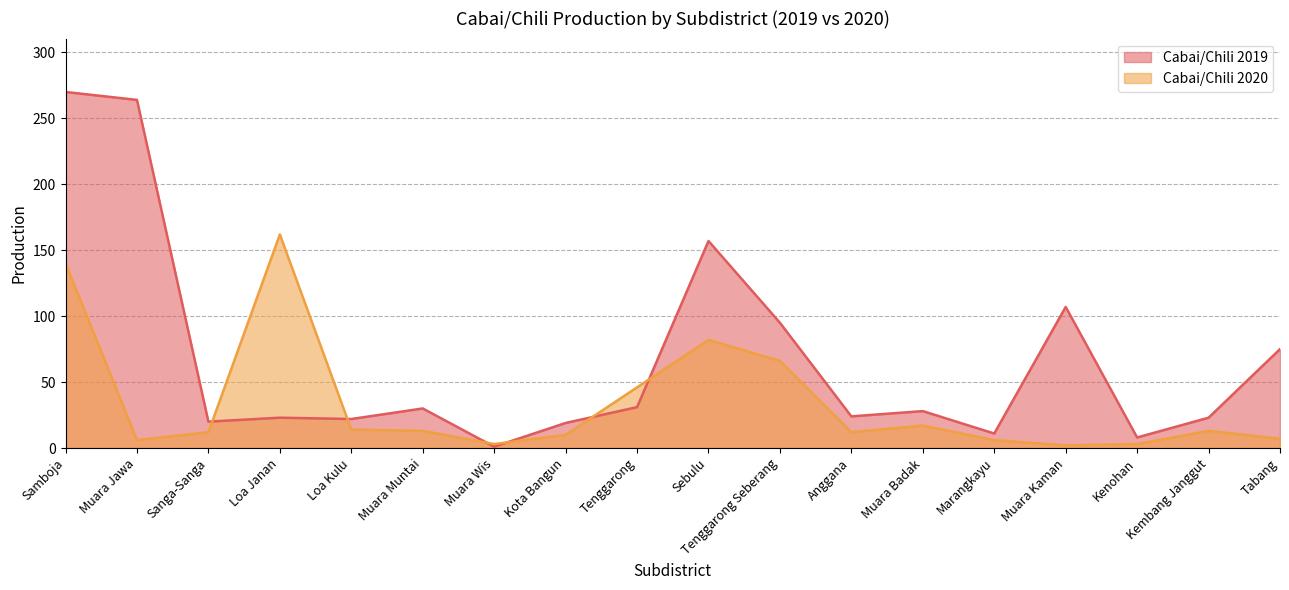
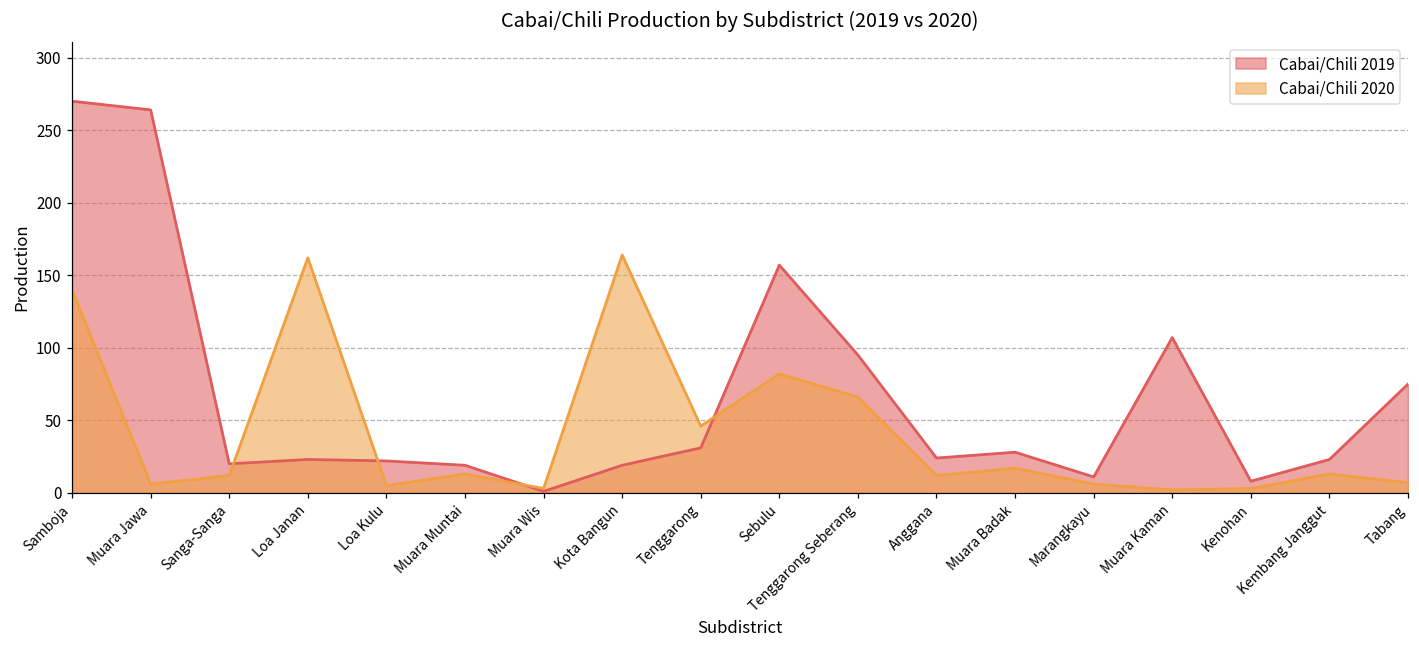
  {
    "Cabai/Chili 2019": {
      "Samboja": 270,
      "Muara Jawa": 264,
      "Sanga-Sanga": 20,
      "Loa Janan": 23,
      "Loa Kulu": 22,
-     "Muara Muntai": 30,
+     "Muara Muntai": 19,
      "Muara Wis": 1,
      "Kota Bangun": 19,
      "Tenggarong": 31,
      "Sebulu": 157,
      "Tenggarong Seberang": 95,
      "Anggana": 24,
      "Muara Badak": 28,
      "Marangkayu": 11,
      "Muara Kaman": 107,
      "Kenohan": 8,
      "Kembang Janggut": 23,
      "Tabang": 75
    },
    "Cabai/Chili 2020": {
      "Samboja": 140,
      "Muara Jawa": 6,
      "Sanga-Sanga": 12,
      "Loa Janan": 162,
-     "Loa Kulu": 14,
+     "Loa Kulu": 5,
      "Muara Muntai": 13,
      "Muara Wis": 3,
-     "Kota Bangun": 10,
+     "Kota Bangun": 164,
      "Tenggarong": 46,
      "Sebulu": 82,
      "Tenggarong Seberang": 66,
      "Anggana": 12,
      "Muara Badak": 17,
      "Marangkayu": 6,
      "Muara Kaman": 2,
      "Kenohan": 3,
      "Kembang Janggut": 13,
      "Tabang": 7
    }
  }
